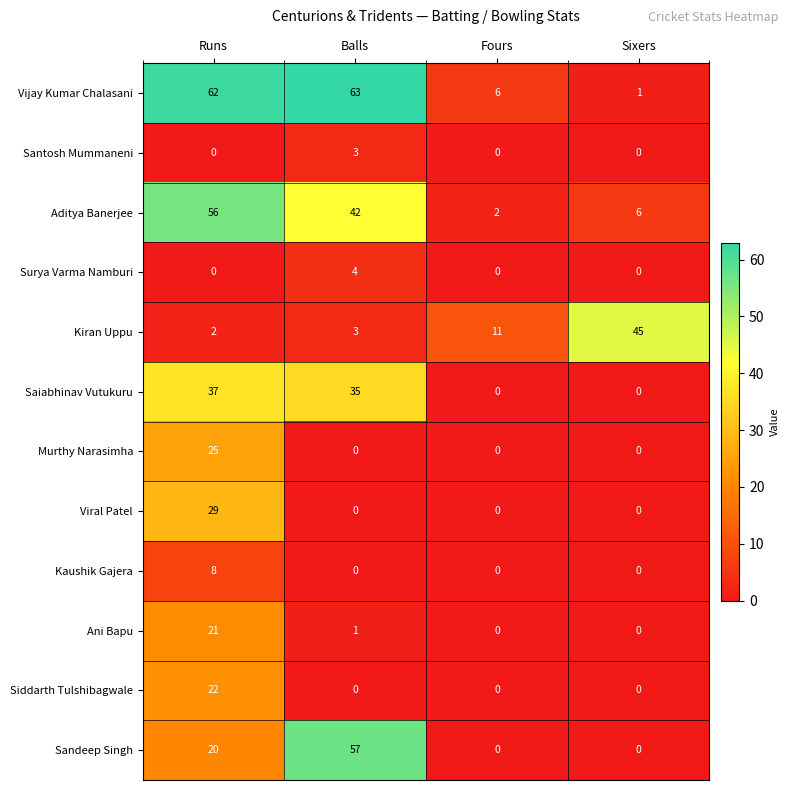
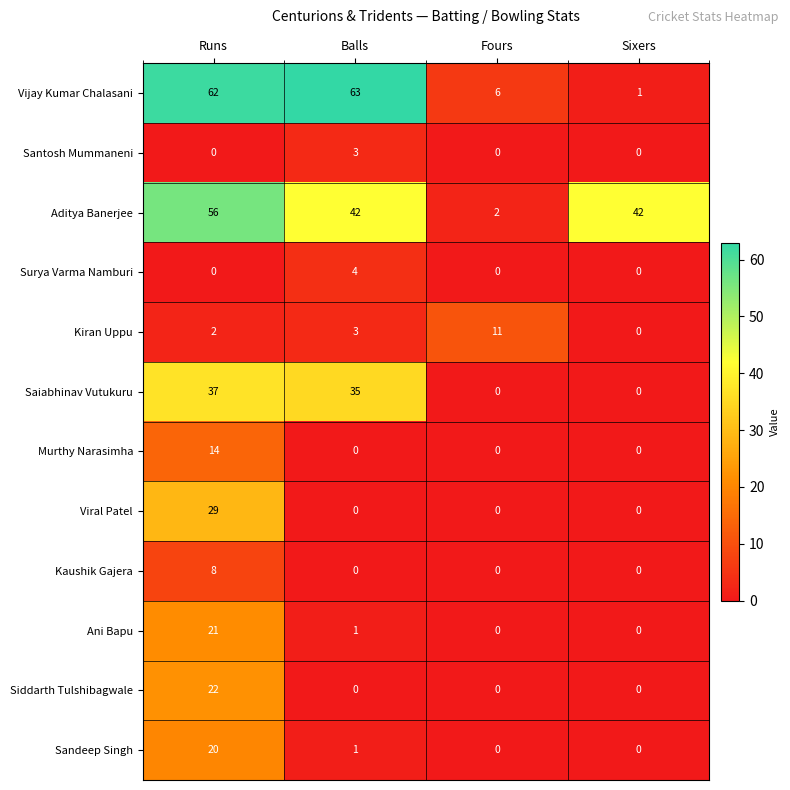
  {
    "Vijay Kumar Chalasani": {
      "Runs": 62,
      "Balls": 63,
      "Fours": 6,
      "Sixers": 1
    },
    "Santosh Mummaneni": {
      "Runs": 0,
      "Balls": 3,
      "Fours": 0,
      "Sixers": 0
    },
    "Aditya Banerjee": {
      "Runs": 56,
      "Balls": 42,
      "Fours": 2,
-     "Sixers": 6
+     "Sixers": 42
    },
    "Surya Varma Namburi": {
      "Runs": 0,
      "Balls": 4,
      "Fours": 0,
      "Sixers": 0
    },
    "Kiran Uppu": {
      "Runs": 2,
      "Balls": 3,
      "Fours": 11,
-     "Sixers": 45
+     "Sixers": 0
    },
    "Saiabhinav Vutukuru": {
      "Runs": 37,
      "Balls": 35,
      "Fours": 0,
      "Sixers": 0
    },
    "Murthy Narasimha": {
-     "Runs": 25,
+     "Runs": 14,
      "Balls": 0,
      "Fours": 0,
      "Sixers": 0
    },
    "Viral Patel": {
      "Runs": 29,
      "Balls": 0,
      "Fours": 0,
      "Sixers": 0
    },
    "Kaushik Gajera": {
      "Runs": 8,
      "Balls": 0,
      "Fours": 0,
      "Sixers": 0
    },
    "Ani Bapu": {
      "Runs": 21,
      "Balls": 1,
      "Fours": 0,
      "Sixers": 0
    },
    "Siddarth Tulshibagwale": {
      "Runs": 22,
      "Balls": 0,
      "Fours": 0,
      "Sixers": 0
    },
    "Sandeep Singh": {
      "Runs": 20,
-     "Balls": 57,
+     "Balls": 1,
      "Fours": 0,
      "Sixers": 0
    }
  }
